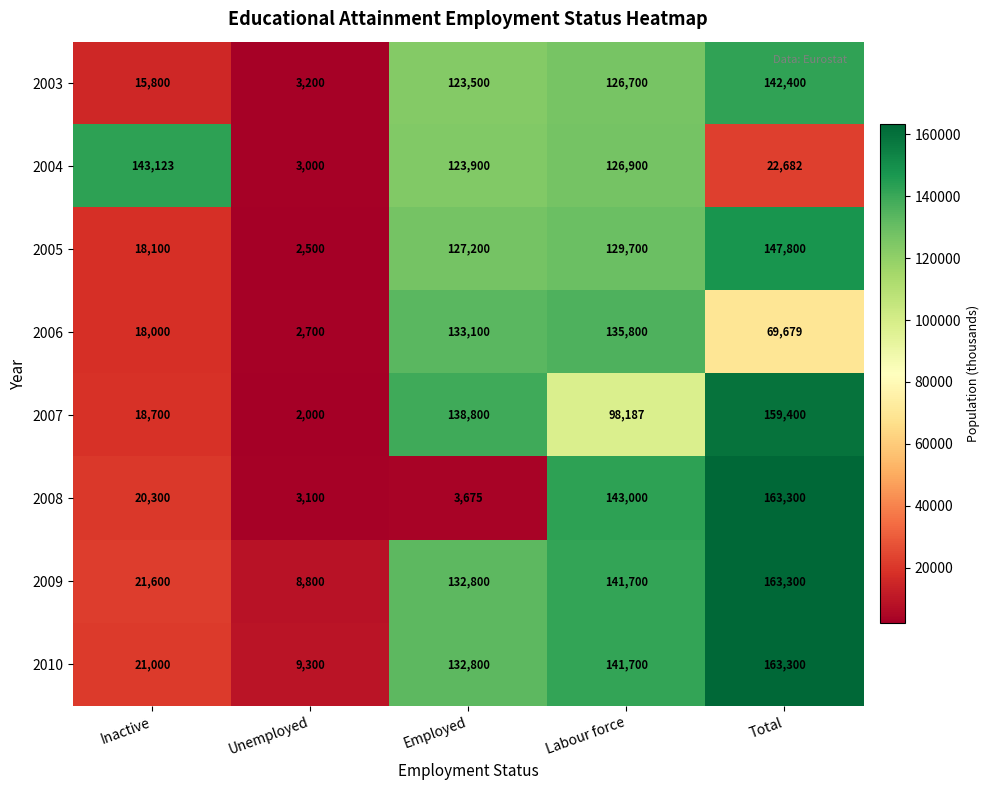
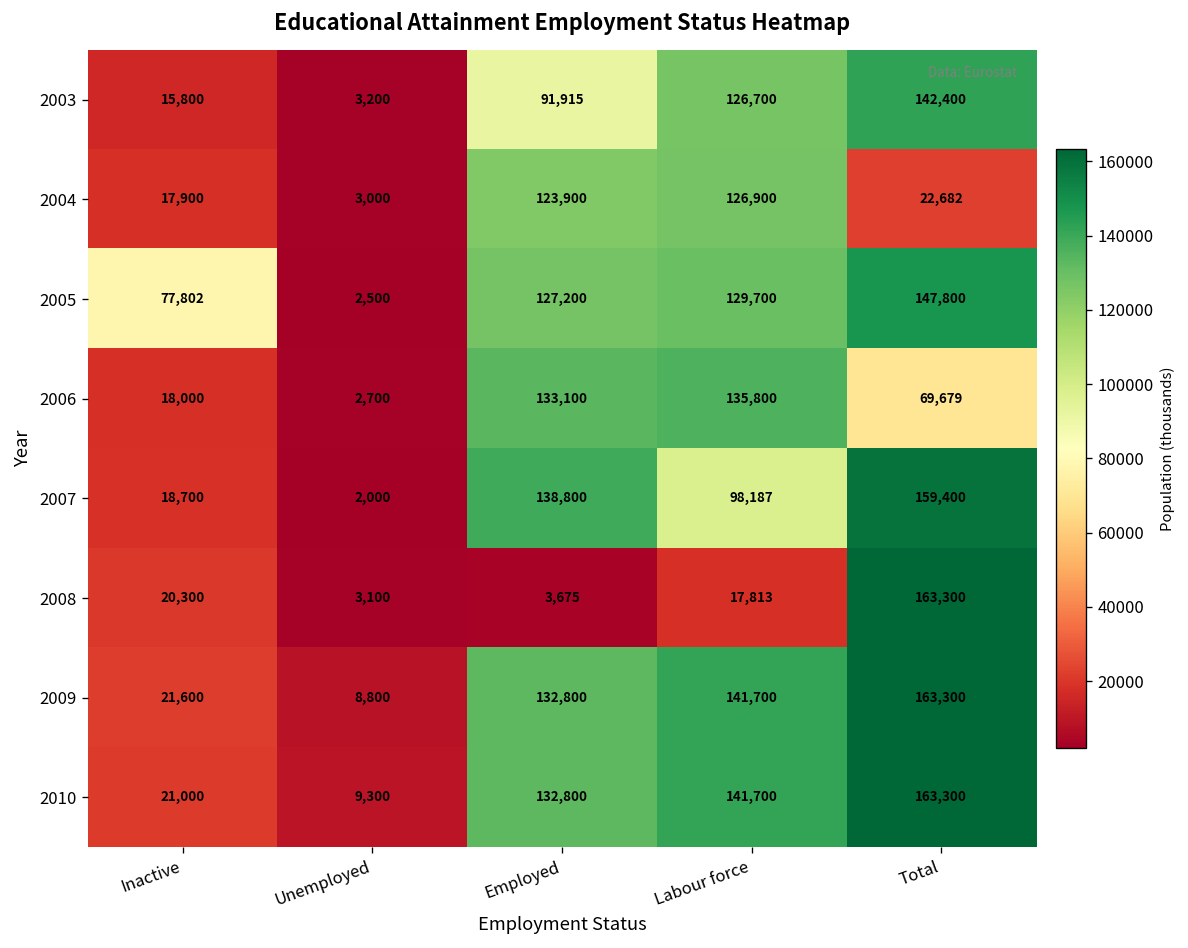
  {
    "2003": {
      "Inactive": "15,800",
      "Unemployed": "3,200",
-     "Employed": "123,500",
+     "Employed": "91,915",
      "Labour force": "126,700"
    },
    "2004": {
-     "Inactive": "143,123",
+     "Inactive": "17,900",
      "Unemployed": "3,000",
      "Employed": "123,900",
      "Labour force": "126,900",
      "Total": "22,682"
    },
    "2005": {
-     "Inactive": "18,100",
+     "Inactive": "77,802",
      "Unemployed": "2,500",
      "Employed": "127,200",
      "Labour force": "129,700",
      "Total": "147,800"
    },
    "2006": {
      "Inactive": "18,000",
      "Unemployed": "2,700",
      "Employed": "133,100",
      "Labour force": "135,800",
      "Total": "69,679"
    },
    "2007": {
      "Inactive": "18,700",
      "Unemployed": "2,000",
      "Employed": "138,800",
      "Labour force": "98,187",
      "Total": "159,400"
    },
    "2008": {
      "Inactive": "20,300",
      "Unemployed": "3,100",
      "Employed": "3,675",
-     "Labour force": "143,000",
+     "Labour force": "17,813",
      "Total": "163,300"
    },
    "2009": {
      "Inactive": "21,600",
      "Unemployed": "8,800",
      "Employed": "132,800",
      "Labour force": "141,700",
      "Total": "163,300"
    },
    "2010": {
      "Inactive": "21,000",
      "Unemployed": "9,300",
      "Employed": "132,800",
      "Labour force": "141,700",
      "Total": "163,300"
    }
  }
